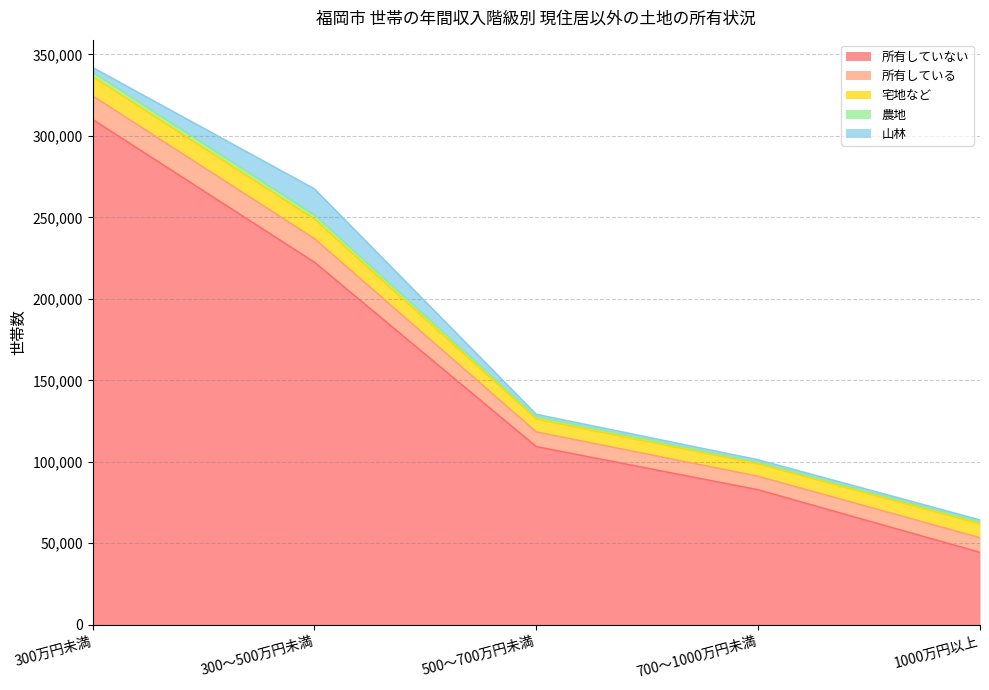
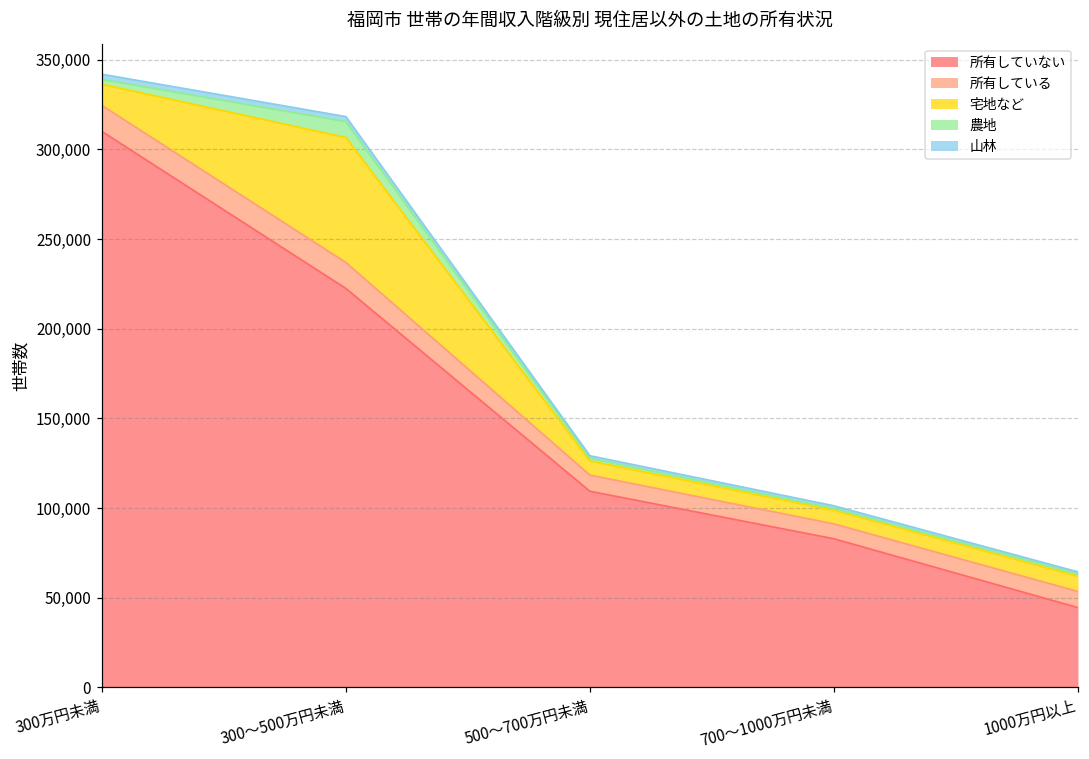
  {
    "宅地など": {
      "300万円未満": "12,000",
-     "300～500万円未満": "12,000"
+     "300～500万円未満": "70,000"
    },
    "農地": {
      "300万円未満": "3,000",
-     "300～500万円未満": "3,000"
+     "300～500万円未満": "9,000"
    },
    "山林": {
      "300万円未満": "3,000",
-     "300～500万円未満": "16,000"
+     "300～500万円未満": "3,000"
    }
  }
